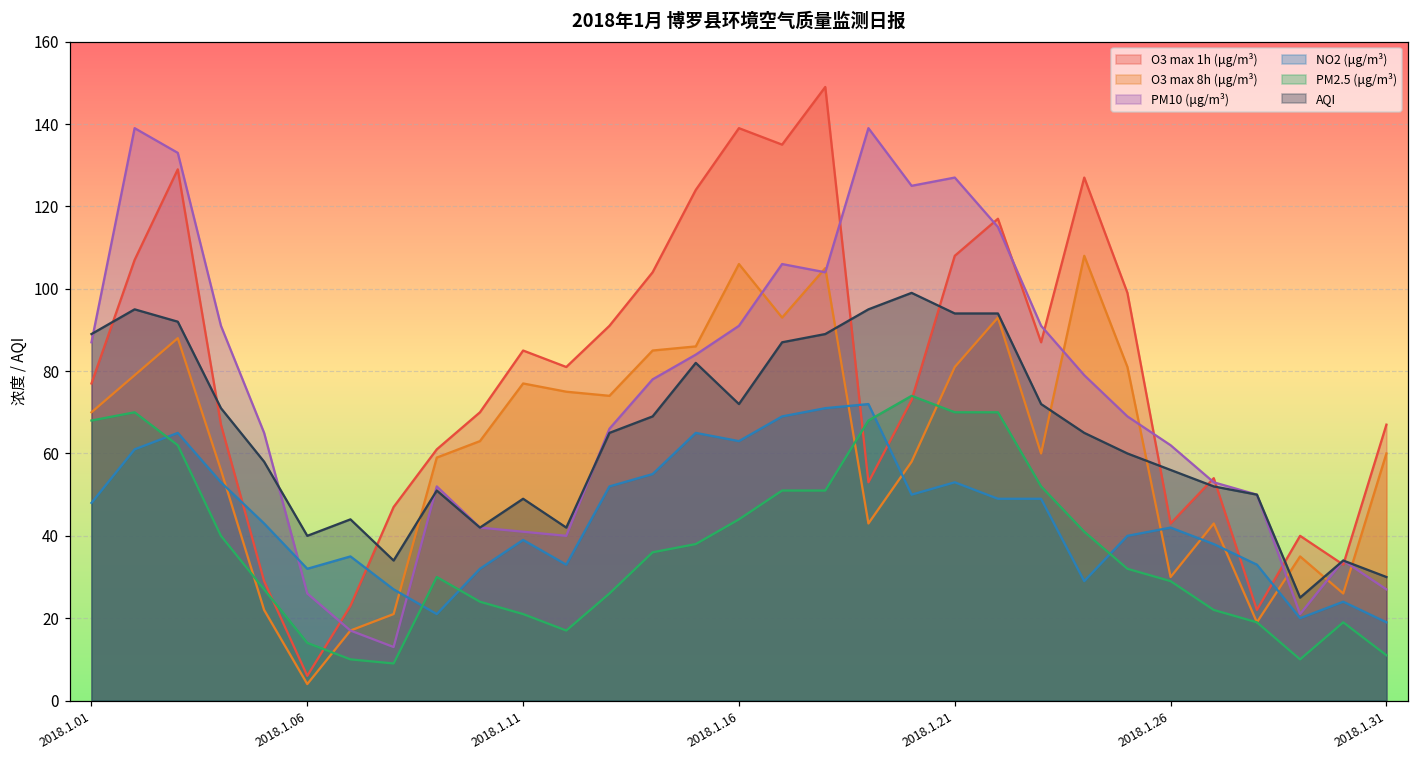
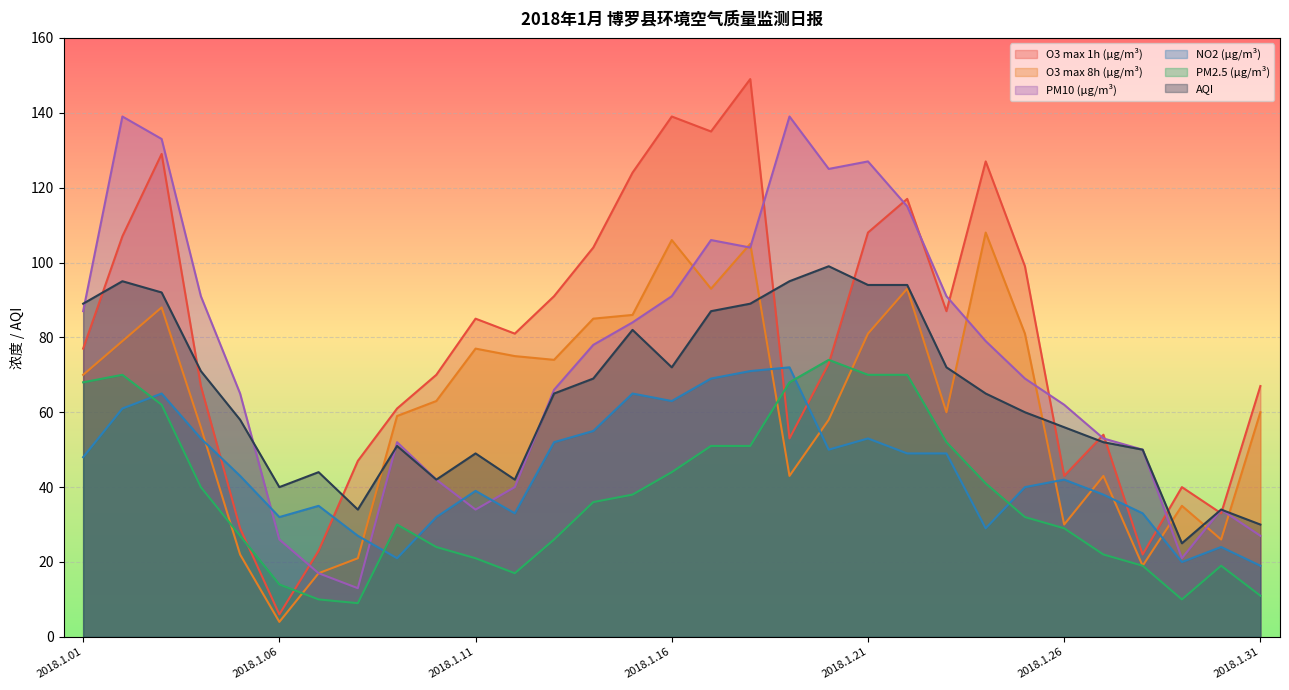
  {
    "PM10 (μg/m³)": {
      "2018.1.01": 87,
      "2018.1.06": 26,
-     "2018.1.11": 41,
+     "2018.1.11": 34,
      "2018.1.16": 91,
      "2018.1.21": 127,
      "2018.1.26": 62,
      "2018.1.31": 27
    },
    "AQI": {
      "2018.1.01": 89,
      "2018.1.06": 40,
      "2018.1.11": 49,
      "2018.1.16": 72,
      "2018.1.21": 94,
      "2018.1.26": 56,
      "2018.1.31": 30
    }
  }
